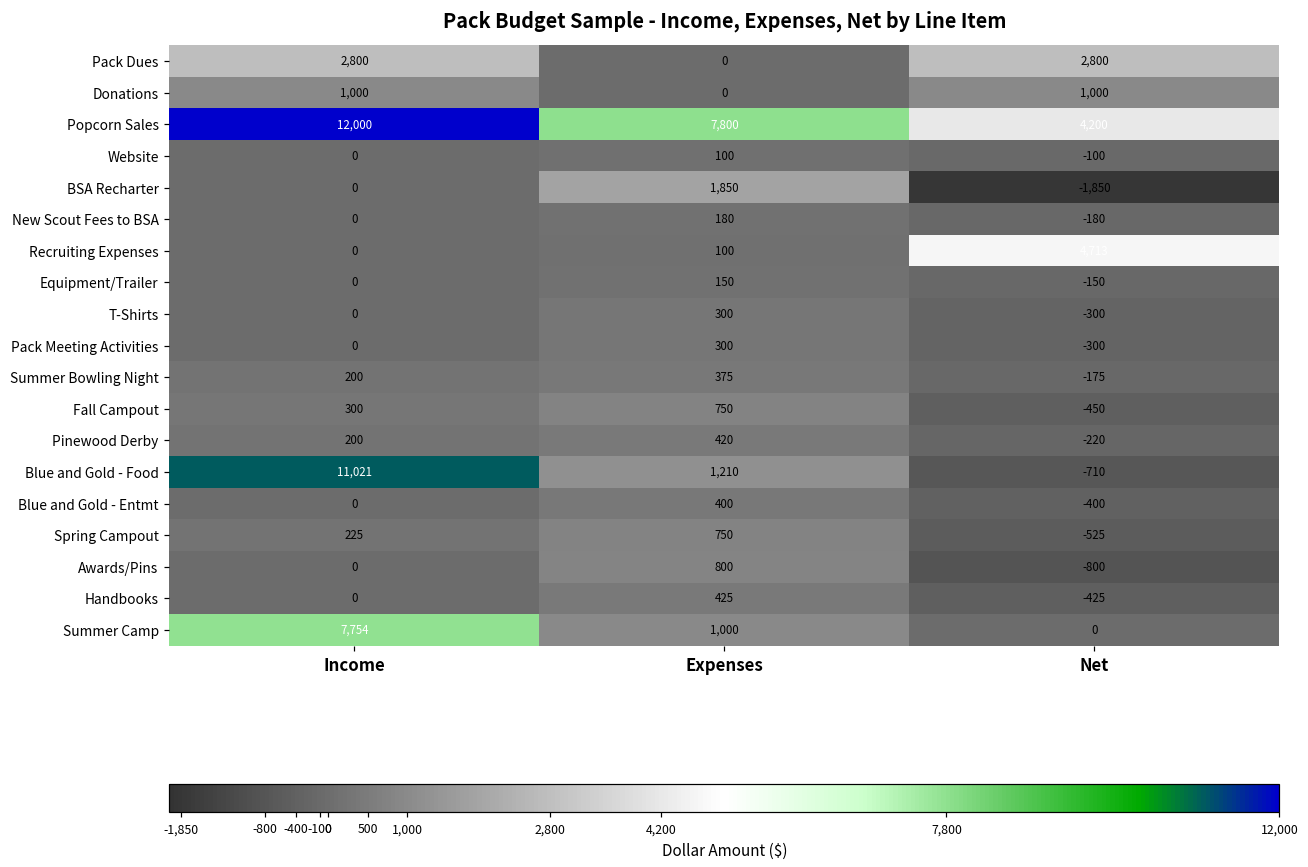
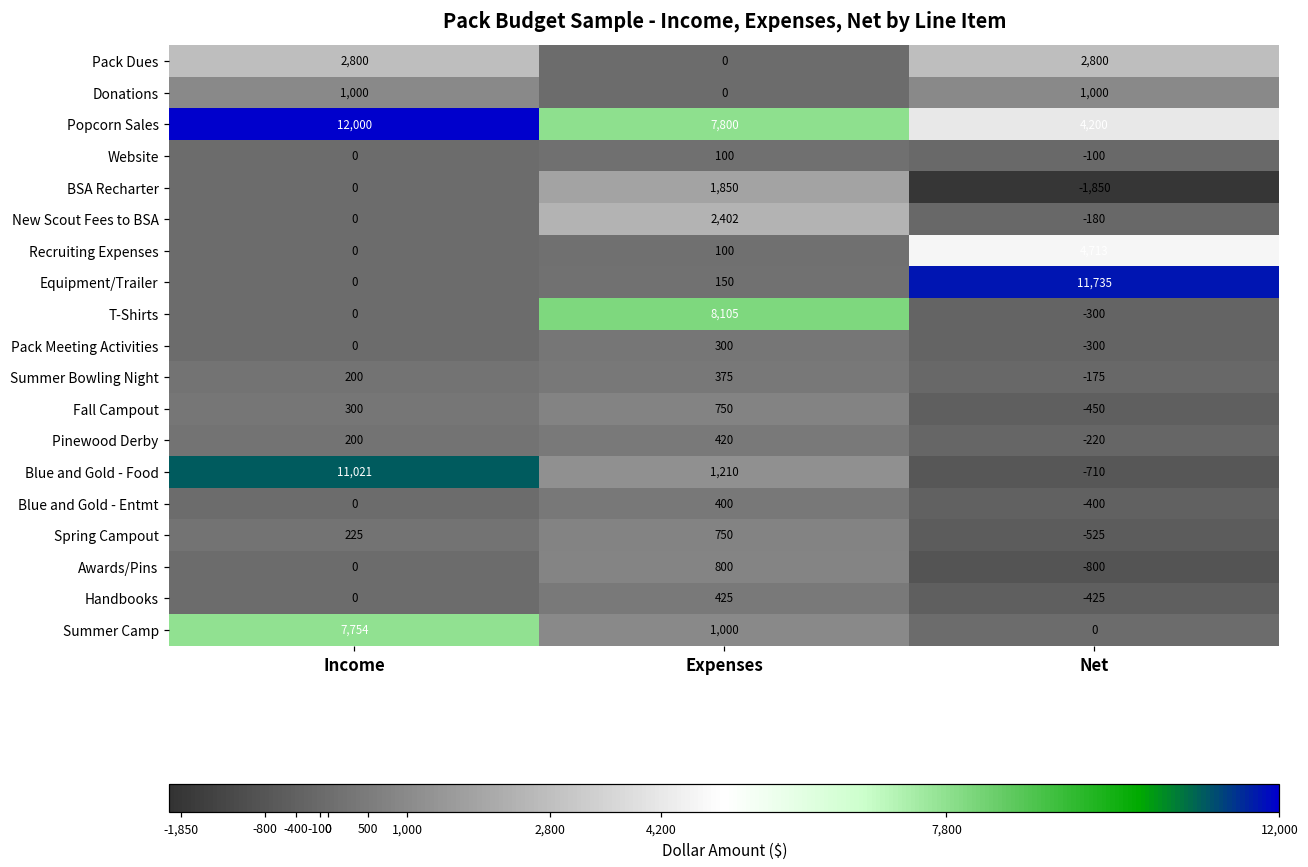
  {
    "Pack Dues": {
      "Income": "2,800",
      "Expenses": "0",
      "Net": "2,800"
    },
    "Donations": {
      "Income": "1,000",
      "Expenses": "0",
      "Net": "1,000"
    },
    "Popcorn Sales": {
      "Income": "12,000",
      "Expenses": "7,800"
    },
    "Website": {
      "Income": "0",
      "Expenses": "100",
      "Net": "-100"
    },
    "BSA Recharter": {
      "Income": "0",
      "Expenses": "1,850",
      "Net": "-1,850"
    },
    "New Scout Fees to BSA": {
      "Income": "0",
-     "Expenses": "180",
+     "Expenses": "2,402",
      "Net": "-180"
    },
    "Recruiting Expenses": {
      "Income": "0",
      "Expenses": "100"
    },
    "Equipment/Trailer": {
      "Income": "0",
      "Expenses": "150",
-     "Net": "-150"
+     "Net": "11,735"
    },
    "T-Shirts": {
      "Income": "0",
-     "Expenses": "300",
+     "Expenses": "8,105",
      "Net": "-300"
    },
    "Pack Meeting Activities": {
      "Income": "0",
      "Expenses": "300",
      "Net": "-300"
    },
    "Summer Bowling Night": {
      "Income": "200",
      "Expenses": "375",
      "Net": "-175"
    },
    "Fall Campout": {
      "Income": "300",
      "Expenses": "750",
      "Net": "-450"
    },
    "Pinewood Derby": {
      "Income": "200",
      "Expenses": "420",
      "Net": "-220"
    },
    "Blue and Gold - Food": {
      "Income": "11,021",
      "Expenses": "1,210",
      "Net": "-710"
    },
    "Blue and Gold - Entmt": {
      "Income": "0",
      "Expenses": "400",
      "Net": "-400"
    },
    "Spring Campout": {
      "Income": "225",
      "Expenses": "750",
      "Net": "-525"
    },
    "Awards/Pins": {
      "Income": "0",
      "Expenses": "800",
      "Net": "-800"
    },
    "Handbooks": {
      "Income": "0",
      "Expenses": "425",
      "Net": "-425"
    },
    "Summer Camp": {
      "Income": "7,754",
      "Expenses": "1,000",
      "Net": "0"
    }
  }
